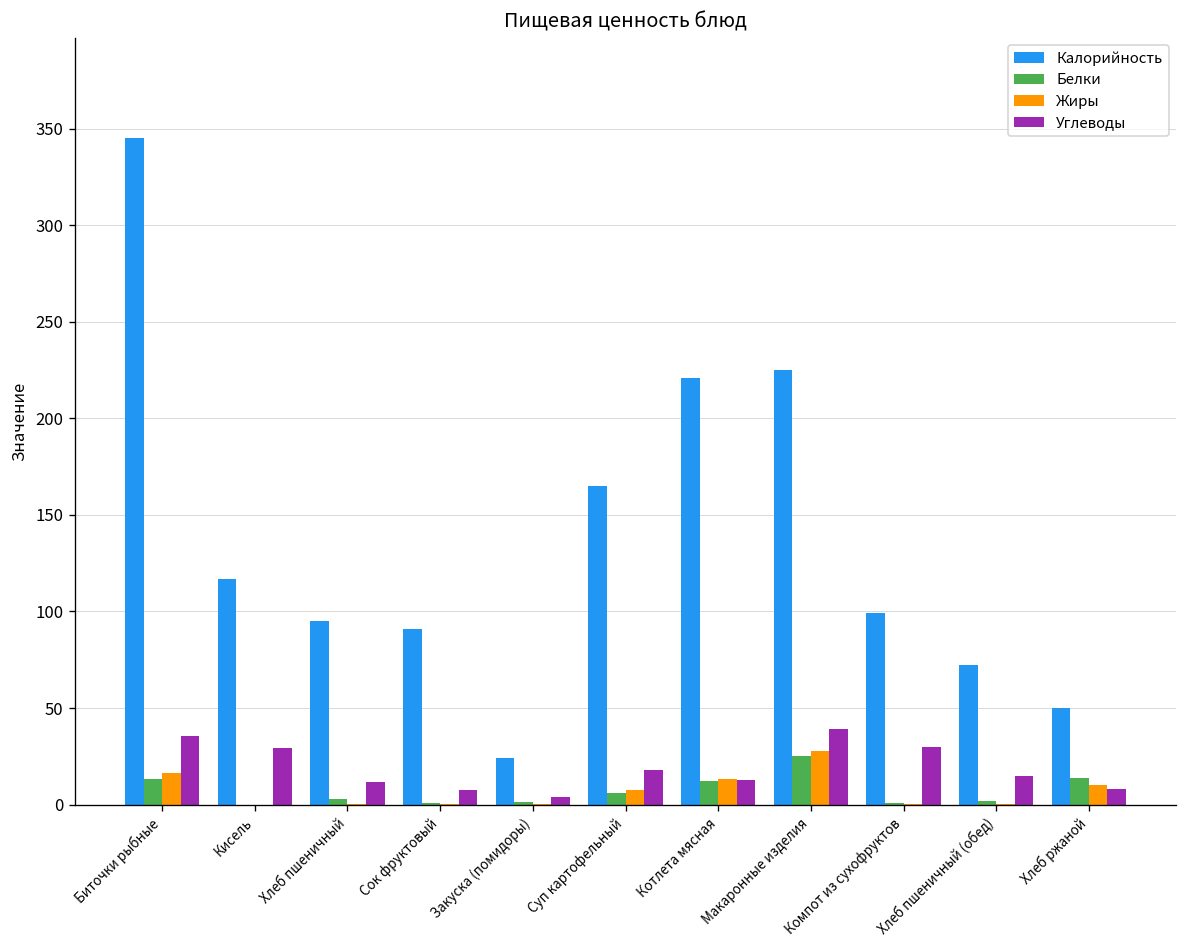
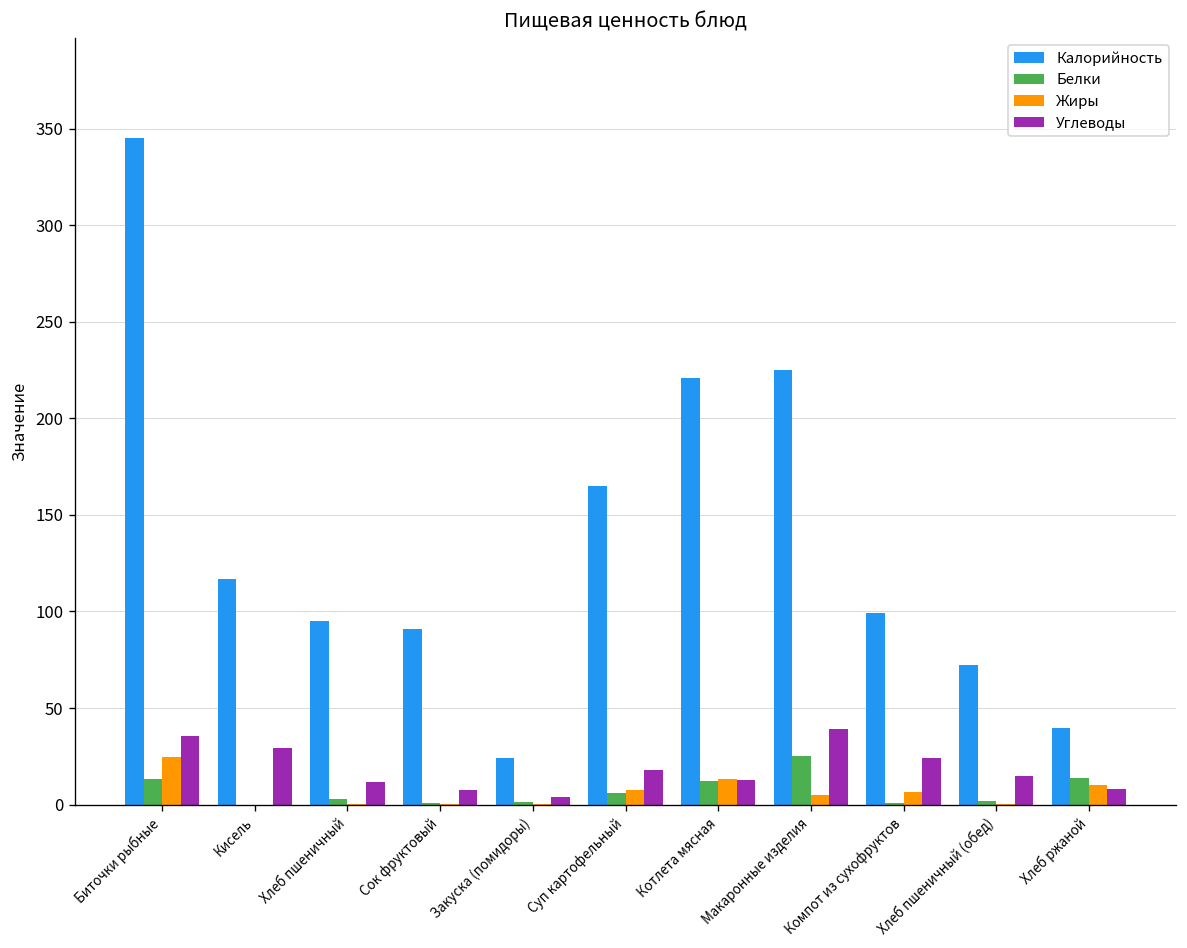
  {
    "Калорийность": {
      "Биточки рыбные": 345,
      "Кисель": 117,
      "Хлеб пшеничный": 95,
      "Сок фруктовый": 91,
      "Закуска (помидоры)": 24,
      "Суп картофельный": 165,
      "Котлета мясная": 221,
      "Макаронные изделия": 225,
      "Компот из сухофруктов": 99,
      "Хлеб пшеничный (обед)": 73,
-     "Хлеб ржаной": 50
+     "Хлеб ржаной": 40
    },
    "Белки": {
      "Биточки рыбные": 13,
      "Хлеб пшеничный": 3,
      "Суп картофельный": 6,
      "Котлета мясная": 12,
      "Макаронные изделия": 25,
      "Хлеб пшеничный (обед)": 2,
      "Хлеб ржаной": 14
    },
    "Жиры": {
-     "Биточки рыбные": 17,
+     "Биточки рыбные": 24,
      "Кисель": 0,
      "Суп картофельный": 8,
      "Котлета мясная": 14,
-     "Макаронные изделия": 28,
-     "Компот из сухофруктов": 0,
+     "Макаронные изделия": 5,
+     "Компот из сухофруктов": 6,
      "Хлеб ржаной": 10
    },
    "Углеводы": {
      "Биточки рыбные": 35,
      "Кисель": 29,
      "Хлеб пшеничный": 12,
      "Сок фруктовый": 8,
      "Закуска (помидоры)": 4,
      "Суп картофельный": 18,
      "Котлета мясная": 13,
      "Макаронные изделия": 39,
-     "Компот из сухофруктов": 30,
+     "Компот из сухофруктов": 24,
      "Хлеб пшеничный (обед)": 15,
      "Хлеб ржаной": 8
    }
  }
